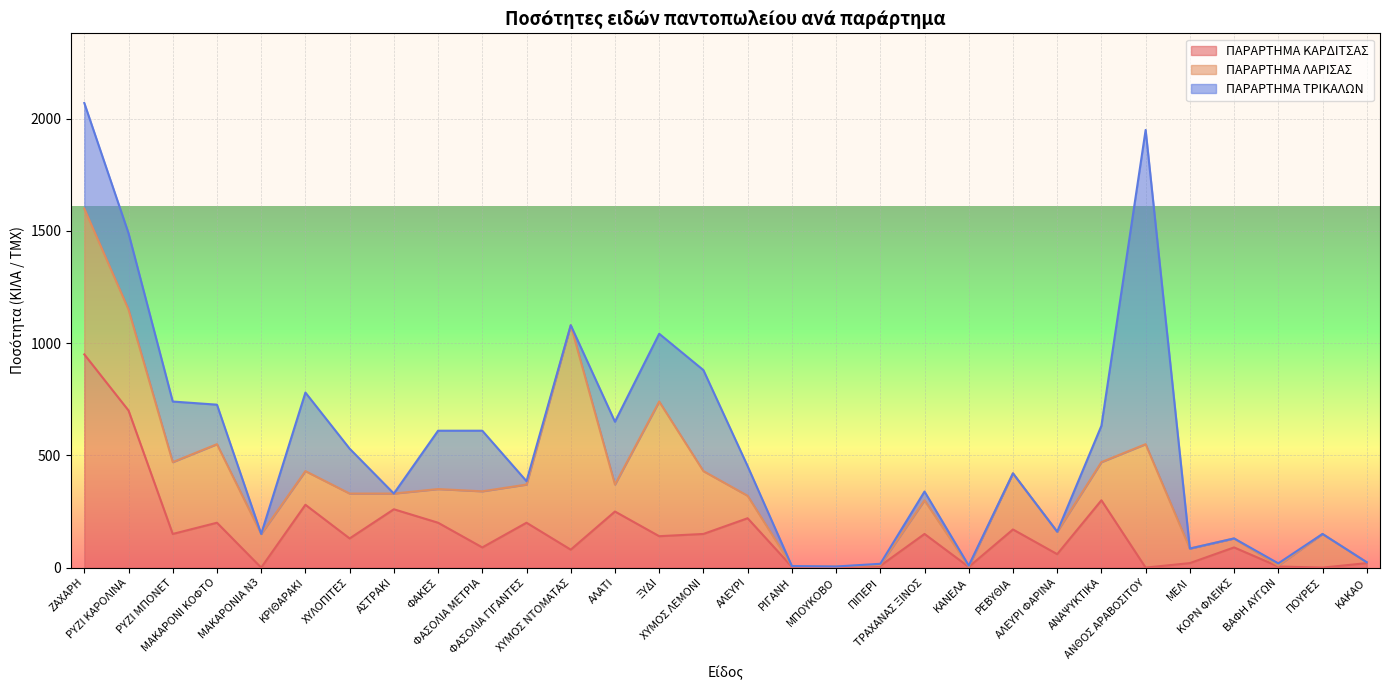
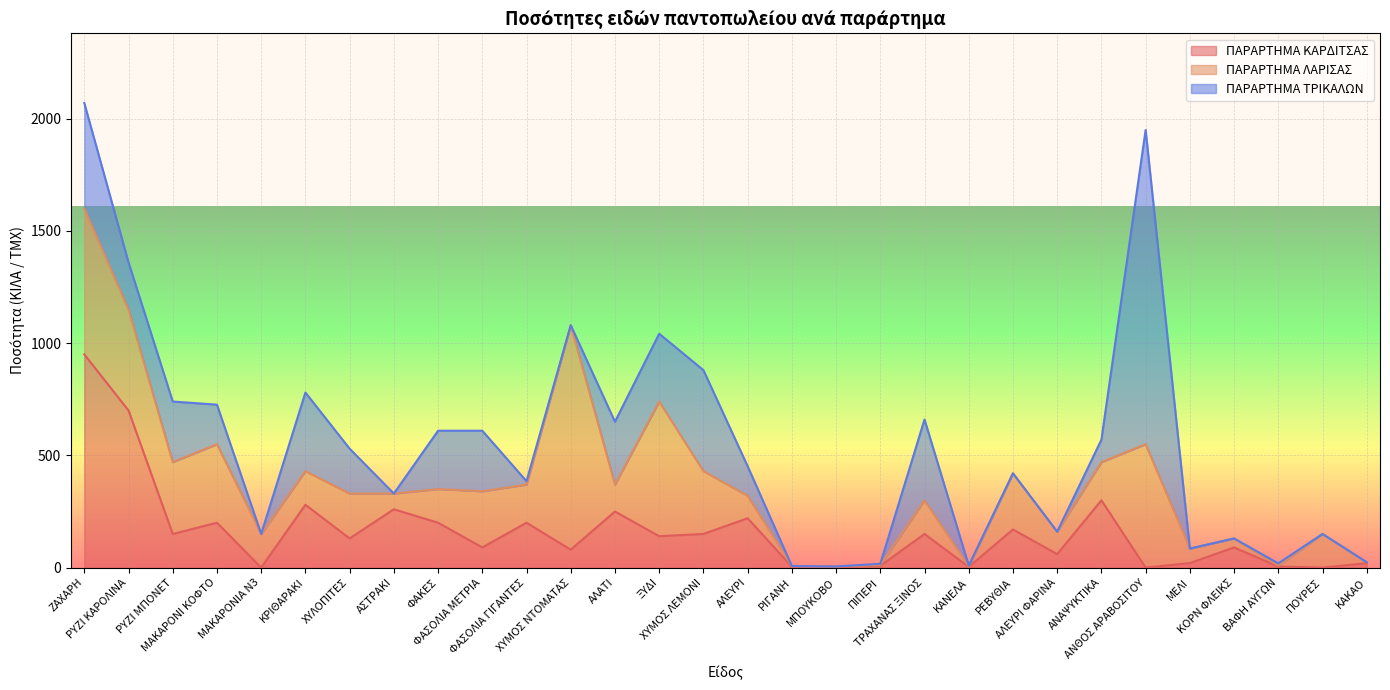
  {
    "ΠΑΡΑΡΤΗΜΑ ΤΡΙΚΑΛΩΝ": {
      "ΖΑΧΑΡΗ": 470,
-     "ΡΥΖΙ ΚΑΡΟΛΙΝΑ": 340,
+     "ΡΥΖΙ ΚΑΡΟΛΙΝΑ": 210,
      "ΡΥΖΙ ΜΠΟΝΕΤ": 270,
      "ΜΑΚΑΡΟΝΙ ΚΟΦΤΟ": 180,
      "ΚΡΙΘΑΡΑΚΙ": 350,
      "ΧΥΛΟΠΙΤΕΣ": 200,
      "ΦΑΚΕΣ": 260,
      "ΦΑΣΟΛΙΑ ΜΕΤΡΙΑ": 270,
      "ΦΑΣΟΛΙΑ ΓΙΓΑΝΤΕΣ": 20,
      "ΑΛΑΤΙ": 280,
      "ΞΥΔΙ": 300,
      "ΧΥΜΟΣ ΛΕΜΟΝΙ": 450,
      "ΑΛΕΥΡΙ": 130,
-     "ΤΡΑΧΑΝΑΣ ΞΙΝΟΣ": 40,
-     "ΑΝΑΨΥΚΤΙΚΑ": 160,
+     "ΤΡΑΧΑΝΑΣ ΞΙΝΟΣ": 360,
+     "ΑΝΑΨΥΚΤΙΚΑ": 100,
      "ΑΝΘΟΣ ΑΡΑΒΟΣΙΤΟΥ": 1400
    }
  }
